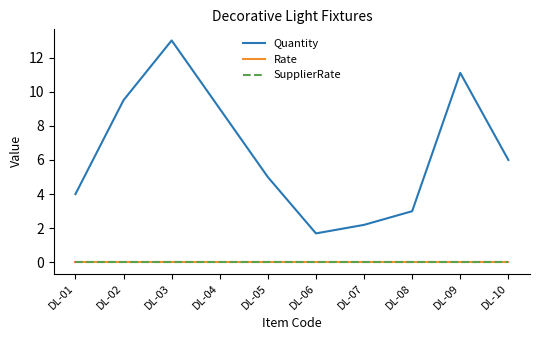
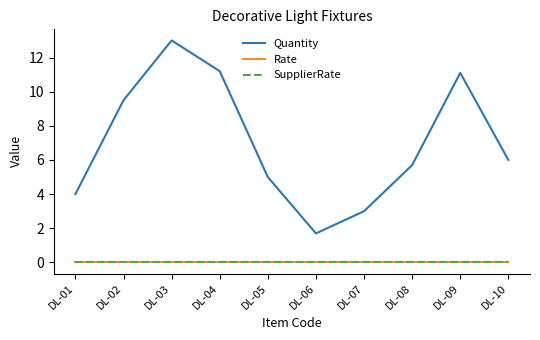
  {
    "Quantity": {
      "DL-01": 4.0,
      "DL-02": 9.5,
      "DL-03": 13.0,
-     "DL-04": 9.0,
+     "DL-04": 11.2,
      "DL-05": 5.0,
      "DL-06": 1.7,
-     "DL-07": 2.2,
-     "DL-08": 3.0,
+     "DL-07": 3.0,
+     "DL-08": 5.7,
      "DL-09": 11.1,
      "DL-10": 6.0
    },
    "SupplierRate": {
      "DL-01": 0.0,
      "DL-02": 0.0,
      "DL-03": 0.0,
      "DL-04": 0.0,
      "DL-05": 0.0,
      "DL-06": 0.0,
      "DL-07": 0.0,
      "DL-08": 0.0,
      "DL-09": 0.0,
      "DL-10": 0.0
    }
  }
